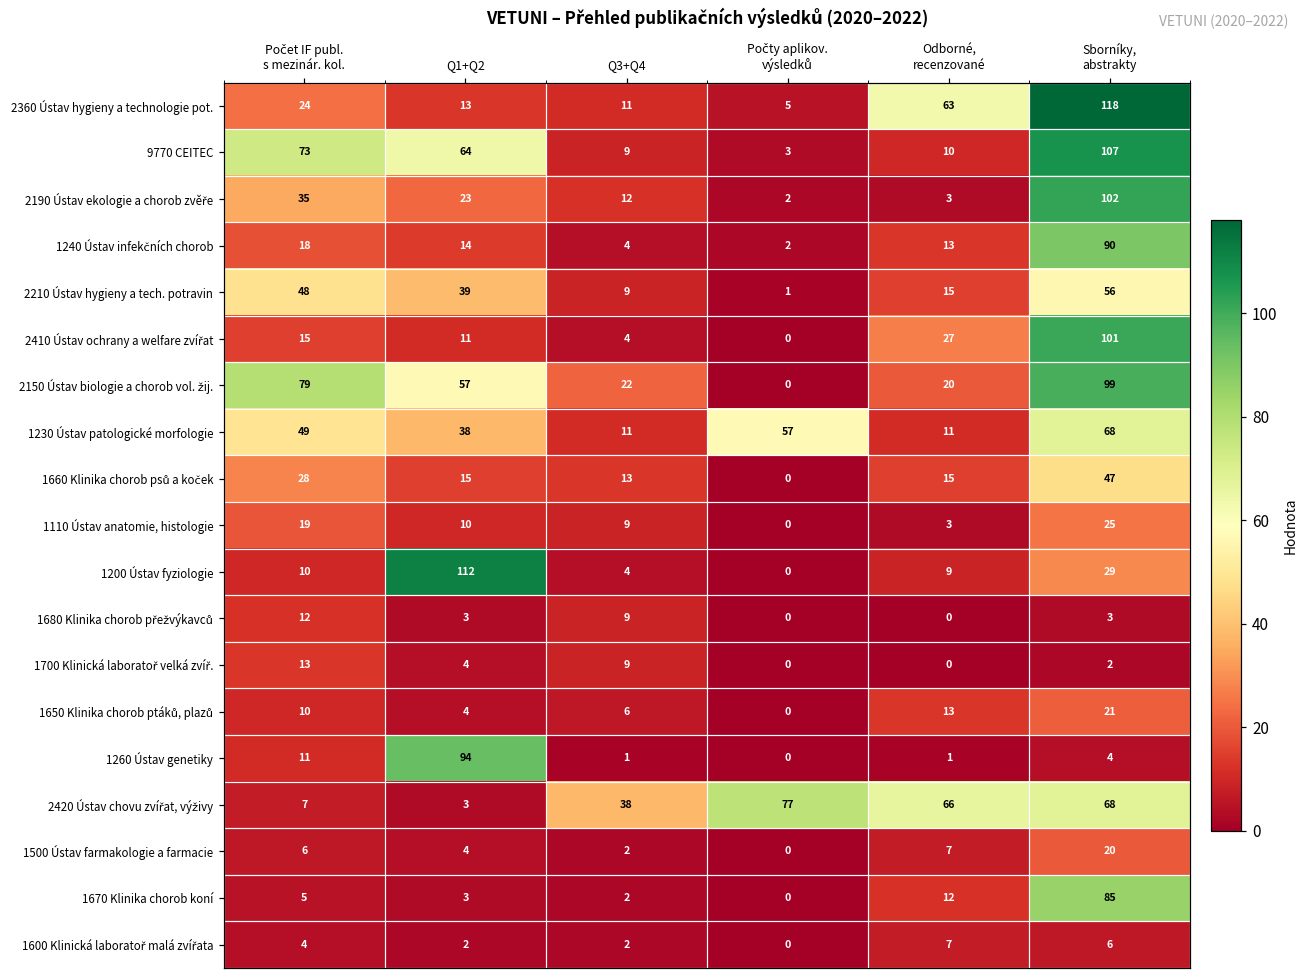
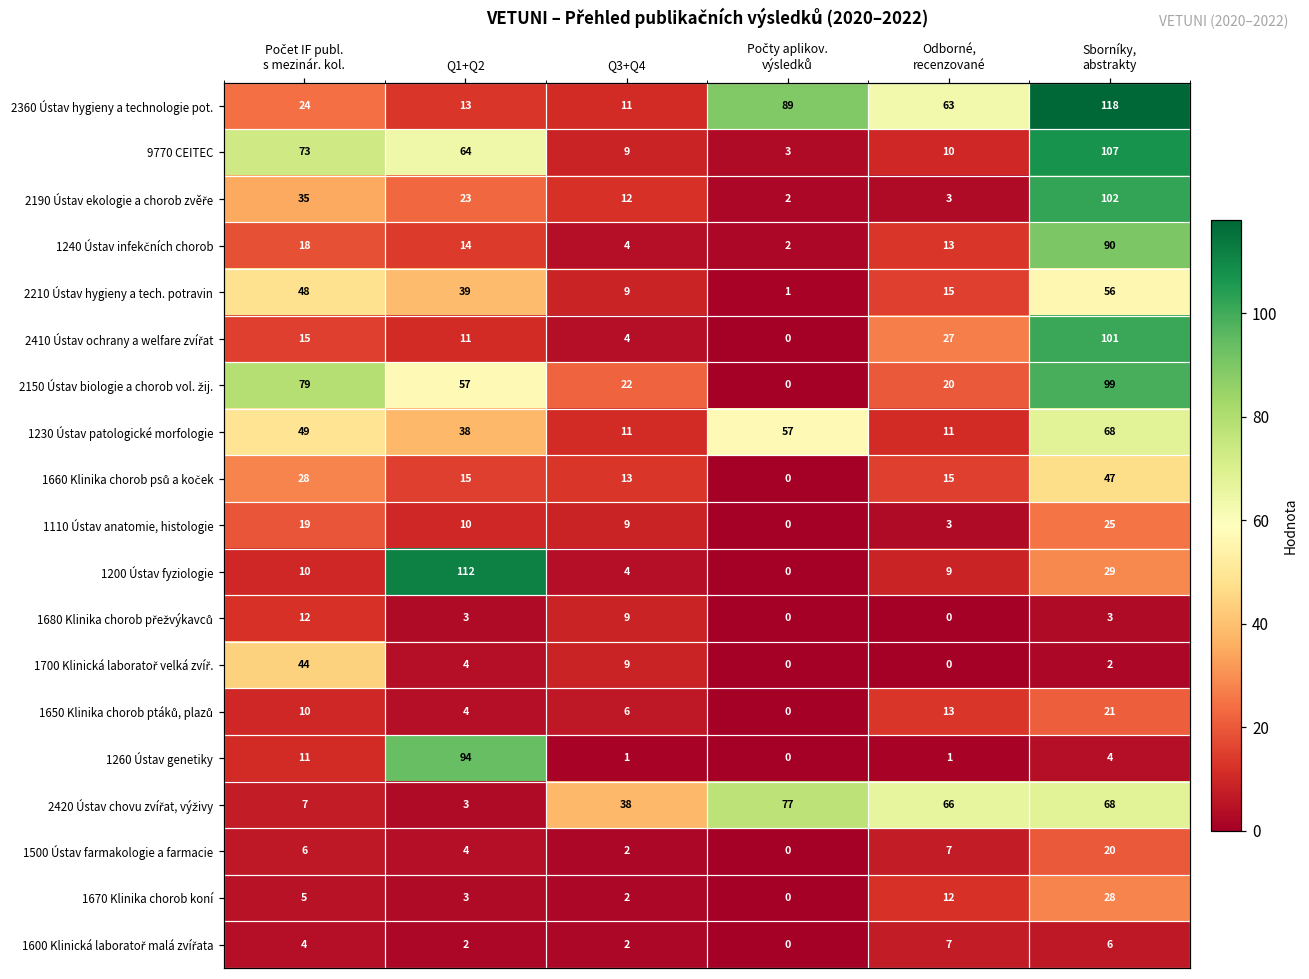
  {
    "2360 Ústav hygieny a technologie pot.": {
      "Počet IF publ. s mezinár. kol.": 24,
      "Q1+Q2": 13,
      "Q3+Q4": 11,
-     "Počty aplikov. výsledků": 5,
+     "Počty aplikov. výsledků": 89,
      "Odborné, recenzované": 63,
      "Sborníky, abstrakty": 118
    },
    "9770 CEITEC": {
      "Počet IF publ. s mezinár. kol.": 73,
      "Q1+Q2": 64,
      "Q3+Q4": 9,
      "Počty aplikov. výsledků": 3,
      "Odborné, recenzované": 10,
      "Sborníky, abstrakty": 107
    },
    "2190 Ústav ekologie a chorob zvěře": {
      "Počet IF publ. s mezinár. kol.": 35,
      "Q1+Q2": 23,
      "Q3+Q4": 12,
      "Počty aplikov. výsledků": 2,
      "Odborné, recenzované": 3,
      "Sborníky, abstrakty": 102
    },
    "1240 Ústav infekčních chorob": {
      "Počet IF publ. s mezinár. kol.": 18,
      "Q1+Q2": 14,
      "Q3+Q4": 4,
      "Počty aplikov. výsledků": 2,
      "Odborné, recenzované": 13,
      "Sborníky, abstrakty": 90
    },
    "2210 Ústav hygieny a tech. potravin": {
      "Počet IF publ. s mezinár. kol.": 48,
      "Q1+Q2": 39,
      "Q3+Q4": 9,
      "Počty aplikov. výsledků": 1,
      "Odborné, recenzované": 15,
      "Sborníky, abstrakty": 56
    },
    "2410 Ústav ochrany a welfare zvířat": {
      "Počet IF publ. s mezinár. kol.": 15,
      "Q1+Q2": 11,
      "Q3+Q4": 4,
      "Počty aplikov. výsledků": 0,
      "Odborné, recenzované": 27,
      "Sborníky, abstrakty": 101
    },
    "2150 Ústav biologie a chorob vol. žij.": {
      "Počet IF publ. s mezinár. kol.": 79,
      "Q1+Q2": 57,
      "Q3+Q4": 22,
      "Počty aplikov. výsledků": 0,
      "Odborné, recenzované": 20,
      "Sborníky, abstrakty": 99
    },
    "1230 Ústav patologické morfologie": {
      "Počet IF publ. s mezinár. kol.": 49,
      "Q1+Q2": 38,
      "Q3+Q4": 11,
      "Počty aplikov. výsledků": 57,
      "Odborné, recenzované": 11,
      "Sborníky, abstrakty": 68
    },
    "1660 Klinika chorob psů a koček": {
      "Počet IF publ. s mezinár. kol.": 28,
      "Q1+Q2": 15,
      "Q3+Q4": 13,
      "Počty aplikov. výsledků": 0,
      "Odborné, recenzované": 15,
      "Sborníky, abstrakty": 47
    },
    "1110 Ústav anatomie, histologie": {
      "Počet IF publ. s mezinár. kol.": 19,
      "Q1+Q2": 10,
      "Q3+Q4": 9,
      "Počty aplikov. výsledků": 0,
      "Odborné, recenzované": 3,
      "Sborníky, abstrakty": 25
    },
    "1200 Ústav fyziologie": {
      "Počet IF publ. s mezinár. kol.": 10,
      "Q1+Q2": 112,
      "Q3+Q4": 4,
      "Počty aplikov. výsledků": 0,
      "Odborné, recenzované": 9,
      "Sborníky, abstrakty": 29
    },
    "1680 Klinika chorob přežvýkavců": {
      "Počet IF publ. s mezinár. kol.": 12,
      "Q1+Q2": 3,
      "Q3+Q4": 9,
      "Počty aplikov. výsledků": 0,
      "Odborné, recenzované": 0,
      "Sborníky, abstrakty": 3
    },
    "1700 Klinická laboratoř velká zvíř.": {
-     "Počet IF publ. s mezinár. kol.": 13,
+     "Počet IF publ. s mezinár. kol.": 44,
      "Q1+Q2": 4,
      "Q3+Q4": 9,
      "Počty aplikov. výsledků": 0,
      "Odborné, recenzované": 0,
      "Sborníky, abstrakty": 2
    },
    "1650 Klinika chorob ptáků, plazů": {
      "Počet IF publ. s mezinár. kol.": 10,
      "Q1+Q2": 4,
      "Q3+Q4": 6,
      "Počty aplikov. výsledků": 0,
      "Odborné, recenzované": 13,
      "Sborníky, abstrakty": 21
    },
    "1260 Ústav genetiky": {
      "Počet IF publ. s mezinár. kol.": 11,
      "Q1+Q2": 94,
      "Q3+Q4": 1,
      "Počty aplikov. výsledků": 0,
      "Odborné, recenzované": 1,
      "Sborníky, abstrakty": 4
    },
    "2420 Ústav chovu zvířat, výživy": {
      "Počet IF publ. s mezinár. kol.": 7,
      "Q1+Q2": 3,
      "Q3+Q4": 38,
      "Počty aplikov. výsledků": 77,
      "Odborné, recenzované": 66,
      "Sborníky, abstrakty": 68
    },
    "1500 Ústav farmakologie a farmacie": {
      "Počet IF publ. s mezinár. kol.": 6,
      "Q1+Q2": 4,
      "Q3+Q4": 2,
      "Počty aplikov. výsledků": 0,
      "Odborné, recenzované": 7,
      "Sborníky, abstrakty": 20
    },
    "1670 Klinika chorob koní": {
      "Počet IF publ. s mezinár. kol.": 5,
      "Q1+Q2": 3,
      "Q3+Q4": 2,
      "Počty aplikov. výsledků": 0,
      "Odborné, recenzované": 12,
-     "Sborníky, abstrakty": 85
+     "Sborníky, abstrakty": 28
    },
    "1600 Klinická laboratoř malá zvířata": {
      "Počet IF publ. s mezinár. kol.": 4,
      "Q1+Q2": 2,
      "Q3+Q4": 2,
      "Počty aplikov. výsledků": 0,
      "Odborné, recenzované": 7,
      "Sborníky, abstrakty": 6
    }
  }
